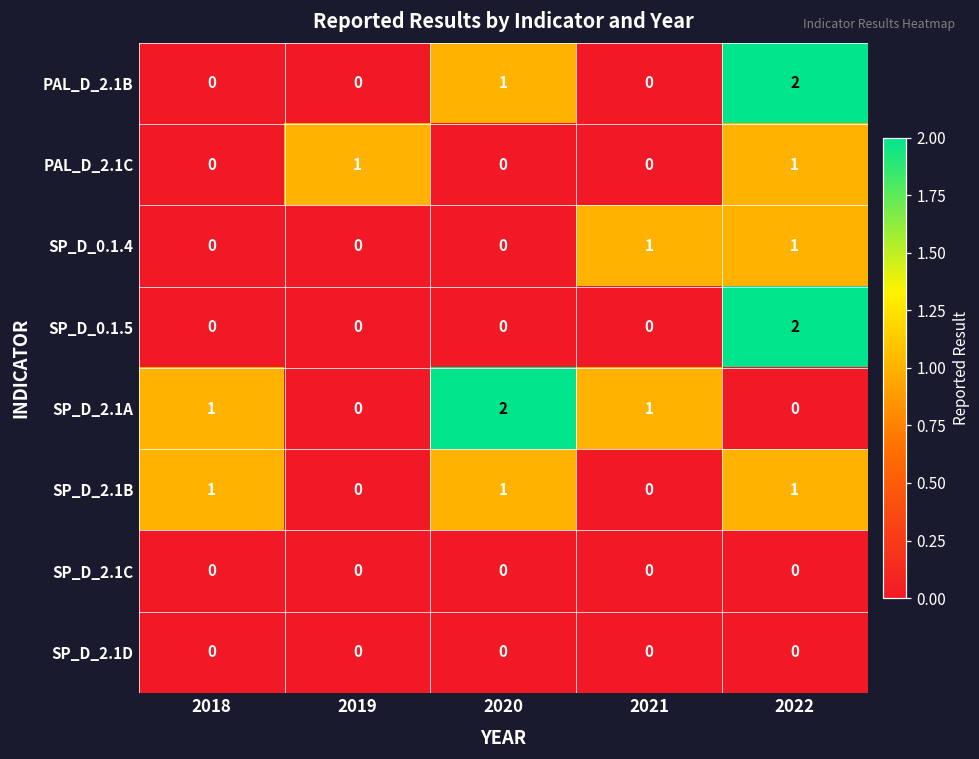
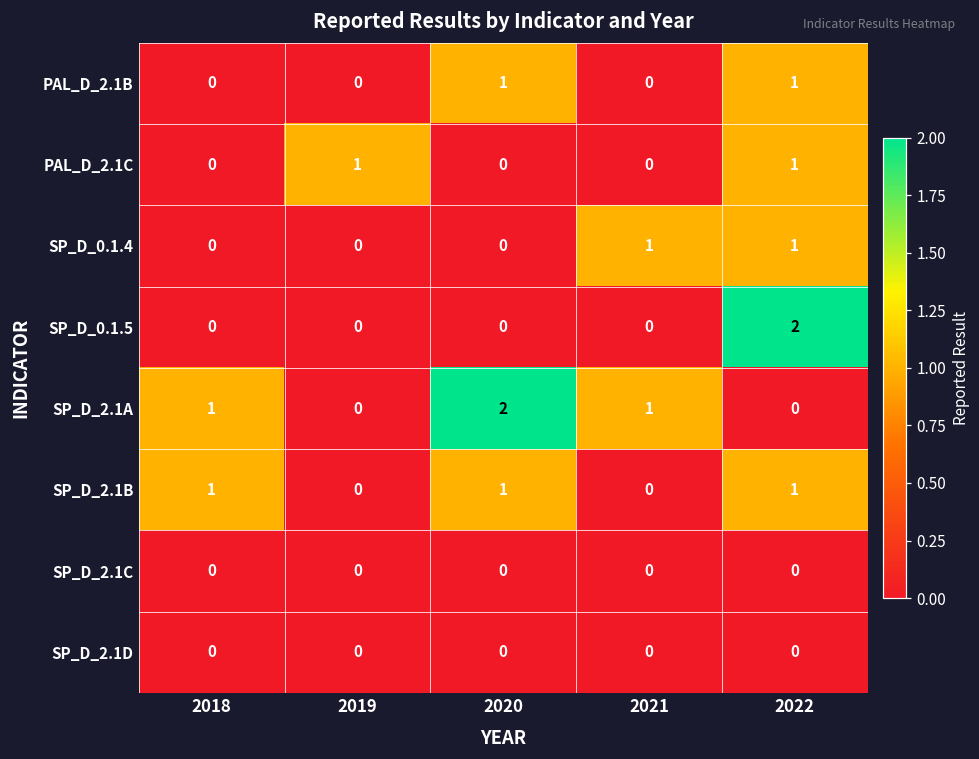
  {
    "PAL_D_2.1B": {
      "2018": 0,
      "2019": 0,
      "2020": 1,
      "2021": 0,
-     "2022": 2
+     "2022": 1
    },
    "PAL_D_2.1C": {
      "2018": 0,
      "2019": 1,
      "2020": 0,
      "2021": 0,
      "2022": 1
    },
    "SP_D_0.1.4": {
      "2018": 0,
      "2019": 0,
      "2020": 0,
      "2021": 1,
      "2022": 1
    },
    "SP_D_0.1.5": {
      "2018": 0,
      "2019": 0,
      "2020": 0,
      "2021": 0,
      "2022": 2
    },
    "SP_D_2.1A": {
      "2018": 1,
      "2019": 0,
      "2020": 2,
      "2021": 1,
      "2022": 0
    },
    "SP_D_2.1B": {
      "2018": 1,
      "2019": 0,
      "2020": 1,
      "2021": 0,
      "2022": 1
    },
    "SP_D_2.1C": {
      "2018": 0,
      "2019": 0,
      "2020": 0,
      "2021": 0,
      "2022": 0
    },
    "SP_D_2.1D": {
      "2018": 0,
      "2019": 0,
      "2020": 0,
      "2021": 0,
      "2022": 0
    }
  }
